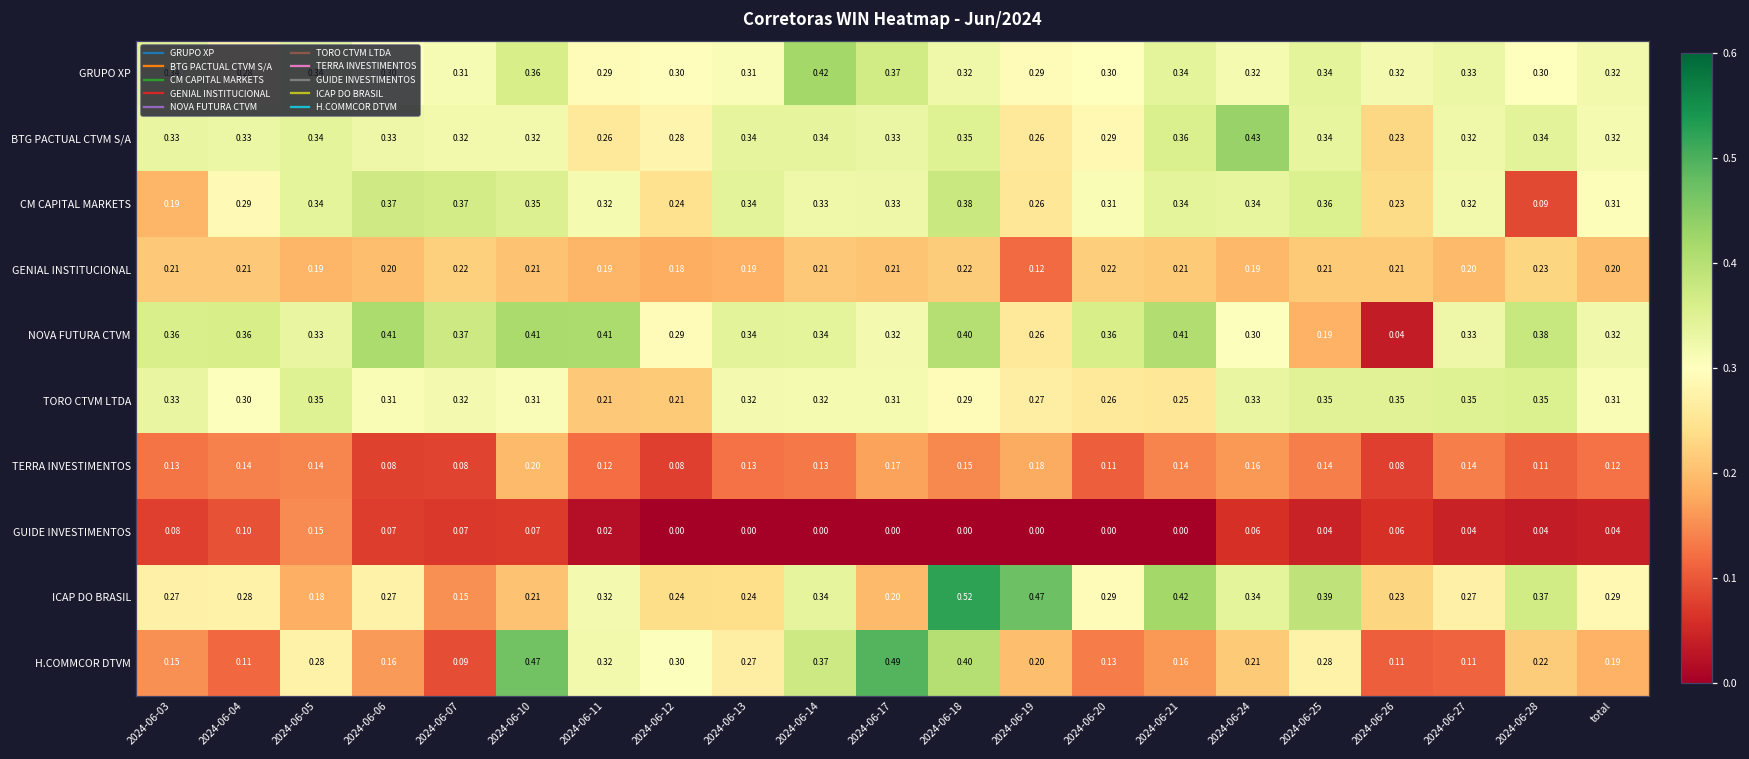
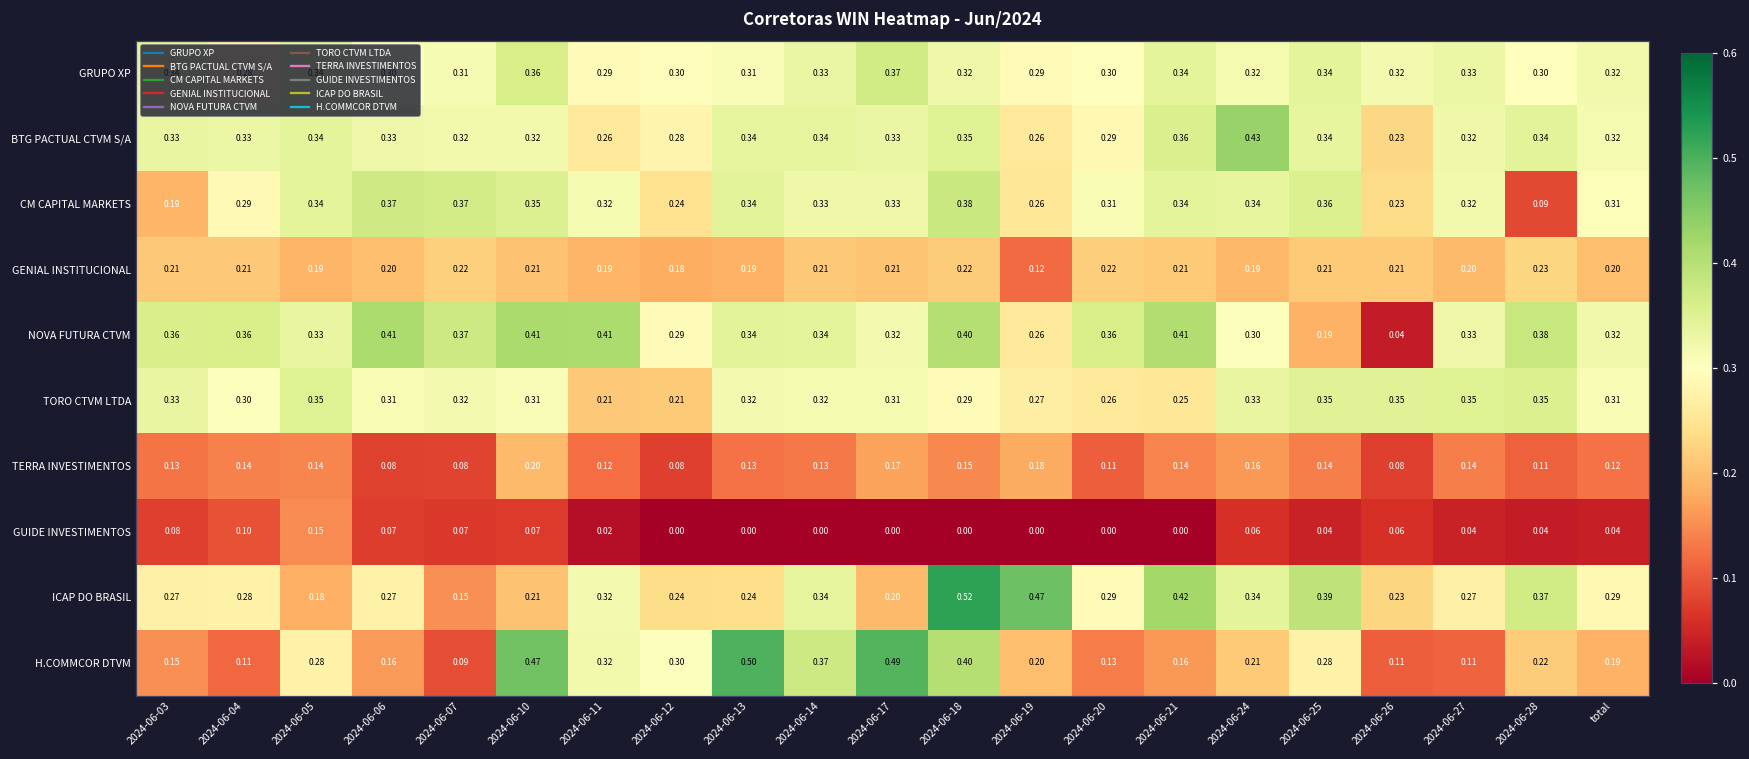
  {
    "GRUPO XP": {
      "2024-06-07": 0.31,
      "2024-06-10": 0.36,
      "2024-06-11": 0.29,
      "2024-06-12": 0.30,
      "2024-06-13": 0.31,
-     "2024-06-14": 0.42,
+     "2024-06-14": 0.33,
      "2024-06-17": 0.37,
      "2024-06-18": 0.32,
      "2024-06-19": 0.29,
      "2024-06-20": 0.30,
      "2024-06-21": 0.34,
      "2024-06-24": 0.32,
      "2024-06-25": 0.34,
      "2024-06-26": 0.32,
      "2024-06-27": 0.33,
      "2024-06-28": 0.30,
      "total": 0.32
    },
    "H.COMMCOR DTVM": {
      "2024-06-03": 0.15,
      "2024-06-04": 0.11,
      "2024-06-05": 0.28,
      "2024-06-06": 0.16,
      "2024-06-07": 0.09,
      "2024-06-10": 0.47,
      "2024-06-11": 0.32,
      "2024-06-12": 0.30,
-     "2024-06-13": 0.27,
+     "2024-06-13": 0.50,
      "2024-06-14": 0.37,
      "2024-06-17": 0.49,
      "2024-06-18": 0.40,
      "2024-06-19": 0.20,
      "2024-06-20": 0.13,
      "2024-06-21": 0.16,
      "2024-06-24": 0.21,
      "2024-06-25": 0.28,
      "2024-06-26": 0.11,
      "2024-06-27": 0.11,
      "2024-06-28": 0.22,
      "total": 0.19
    }
  }
